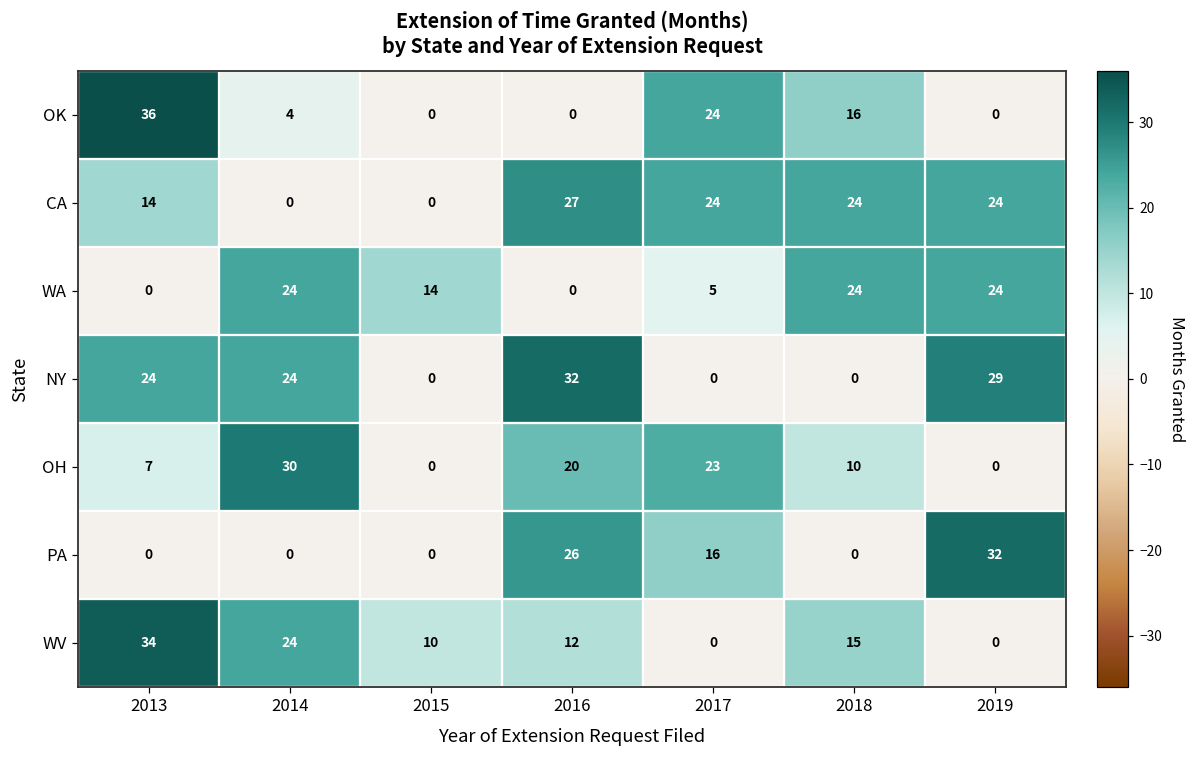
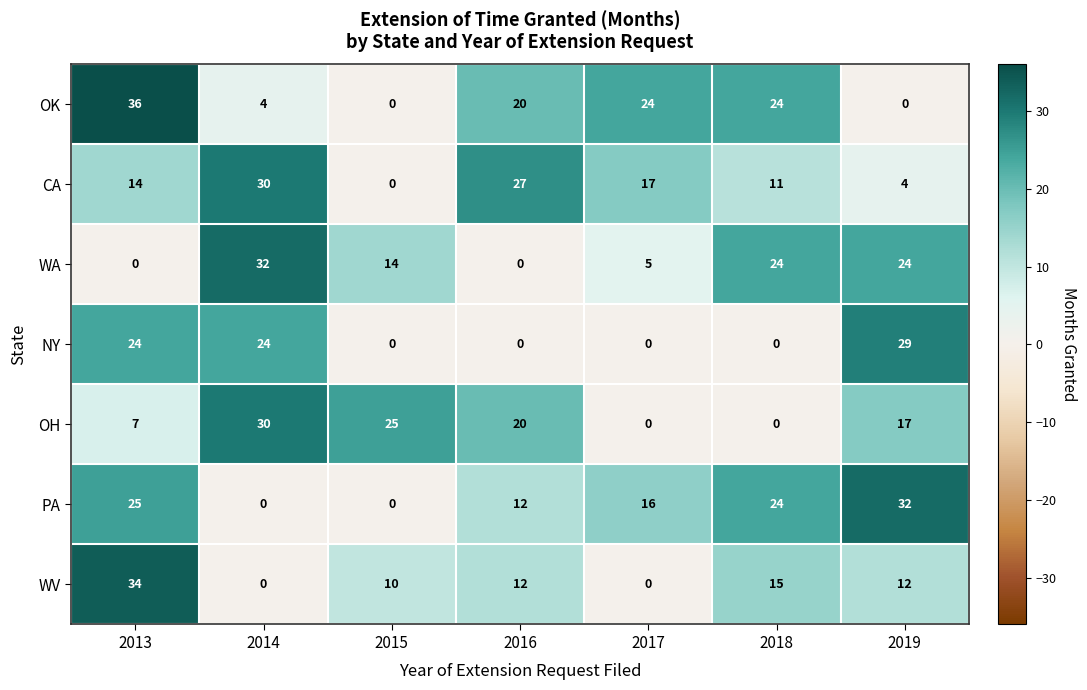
  {
    "OK": {
      "2013": 36,
      "2014": 4,
      "2015": 0,
-     "2016": 0,
+     "2016": 20,
      "2017": 24,
-     "2018": 16,
+     "2018": 24,
      "2019": 0
    },
    "CA": {
      "2013": 14,
-     "2014": 0,
+     "2014": 30,
      "2015": 0,
      "2016": 27,
-     "2017": 24,
-     "2018": 24,
-     "2019": 24
+     "2017": 17,
+     "2018": 11,
+     "2019": 4
    },
    "WA": {
      "2013": 0,
-     "2014": 24,
+     "2014": 32,
      "2015": 14,
      "2016": 0,
      "2017": 5,
      "2018": 24,
      "2019": 24
    },
    "NY": {
      "2013": 24,
      "2014": 24,
      "2015": 0,
-     "2016": 32,
+     "2016": 0,
      "2017": 0,
      "2018": 0,
      "2019": 29
    },
    "OH": {
      "2013": 7,
      "2014": 30,
-     "2015": 0,
+     "2015": 25,
      "2016": 20,
-     "2017": 23,
-     "2018": 10,
-     "2019": 0
+     "2017": 0,
+     "2018": 0,
+     "2019": 17
    },
    "PA": {
-     "2013": 0,
+     "2013": 25,
      "2014": 0,
      "2015": 0,
-     "2016": 26,
+     "2016": 12,
      "2017": 16,
-     "2018": 0,
+     "2018": 24,
      "2019": 32
    },
    "WV": {
      "2013": 34,
-     "2014": 24,
+     "2014": 0,
      "2015": 10,
      "2016": 12,
      "2017": 0,
      "2018": 15,
-     "2019": 0
+     "2019": 12
    }
  }
